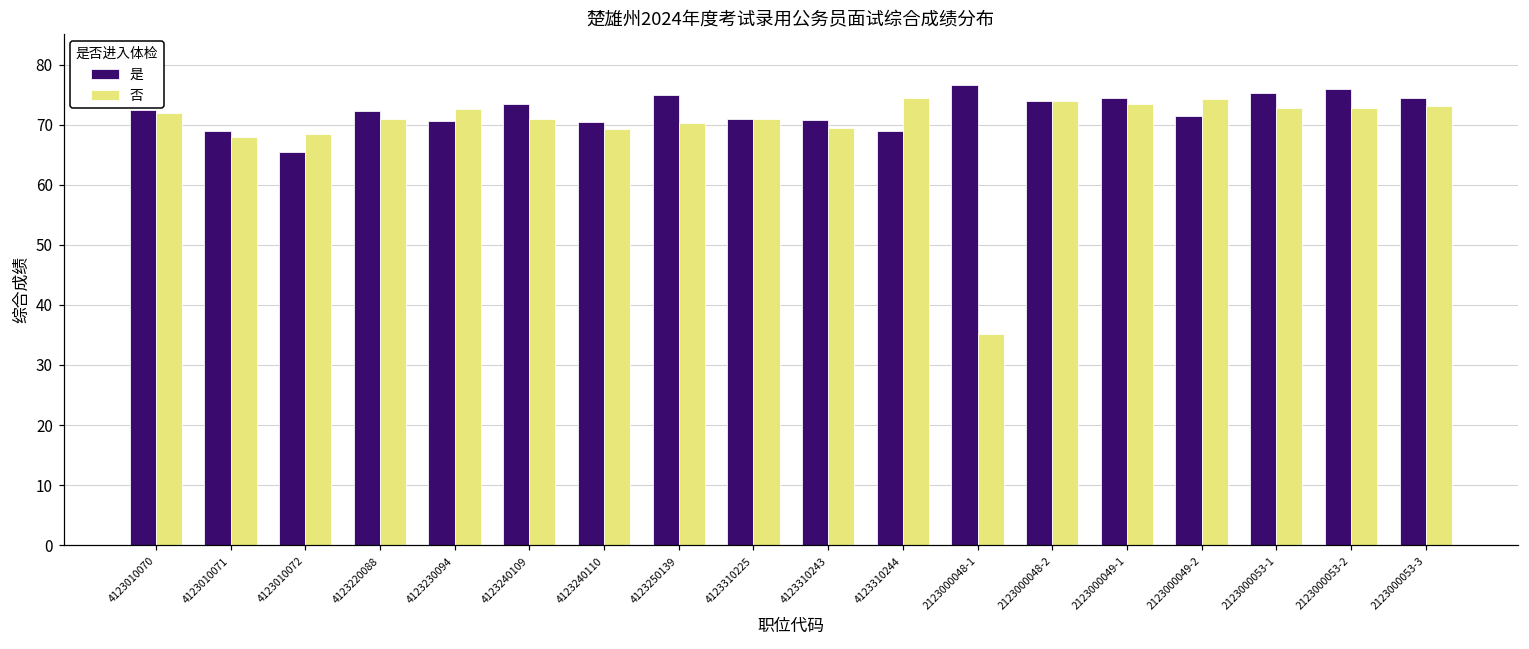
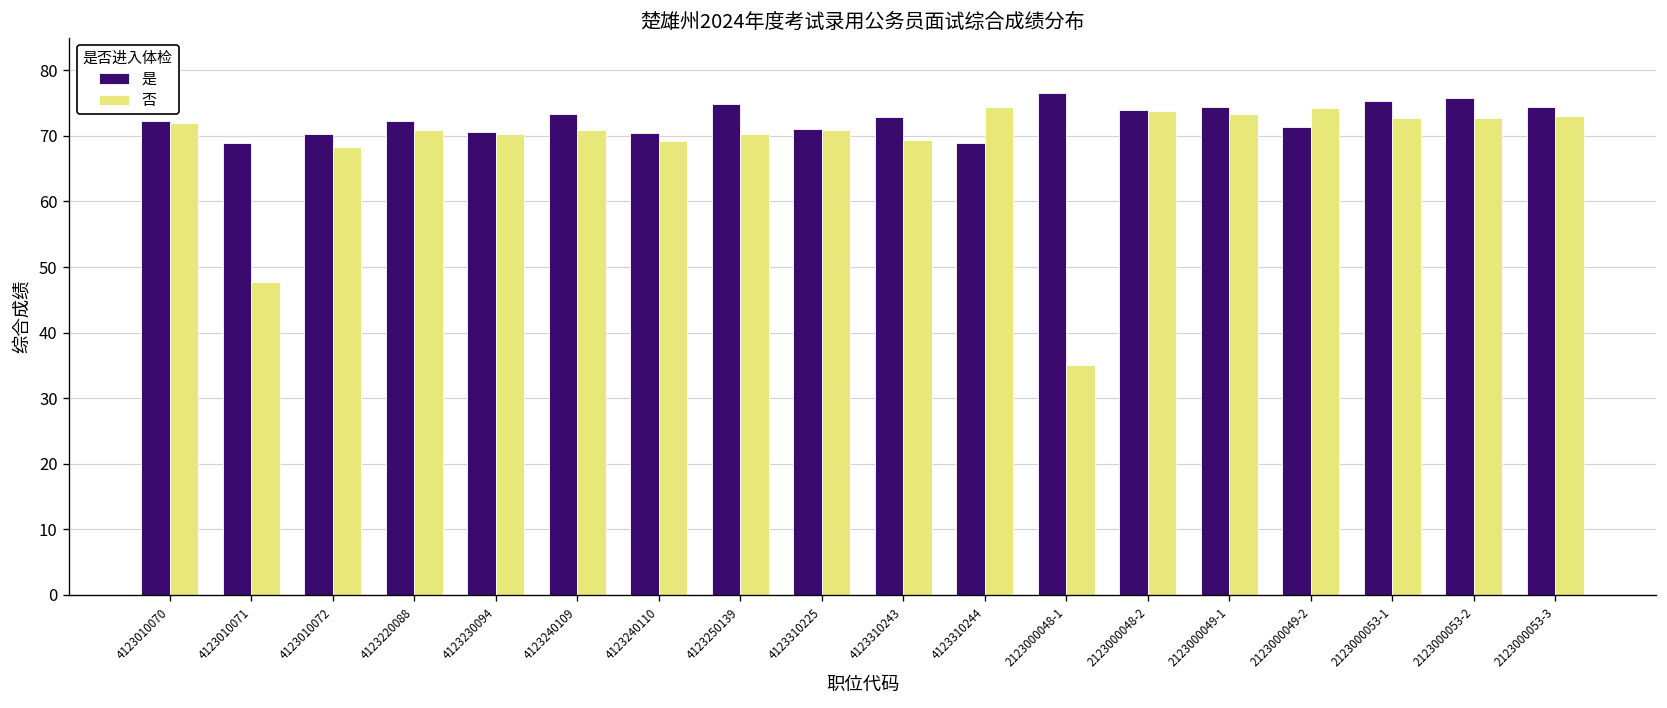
  {
    "是": {
      "4123010070": 72,
      "4123010071": 69,
-     "4123010072": 65,
+     "4123010072": 70,
      "4123220088": 72,
      "4123230094": 71,
      "4123240109": 73,
      "4123240110": 70,
      "4123250139": 75,
      "4123310225": 71,
-     "4123310243": 71,
+     "4123310243": 73,
      "4123310244": 69,
      "2123000048-1": 77,
      "2123000048-2": 74,
      "2123000049-1": 74,
      "2123000049-2": 71,
      "2123000053-1": 75,
      "2123000053-2": 76,
      "2123000053-3": 74
    },
    "否": {
      "4123010070": 72,
-     "4123010071": 68,
+     "4123010071": 48,
      "4123010072": 68,
      "4123220088": 71,
-     "4123230094": 73,
+     "4123230094": 70,
      "4123240109": 71,
      "4123240110": 69,
      "4123250139": 70,
      "4123310225": 71,
      "4123310243": 69,
      "4123310244": 74,
      "2123000048-1": 35,
      "2123000048-2": 74,
      "2123000049-1": 73,
      "2123000049-2": 74,
      "2123000053-1": 73,
      "2123000053-2": 73,
      "2123000053-3": 73
    }
  }
